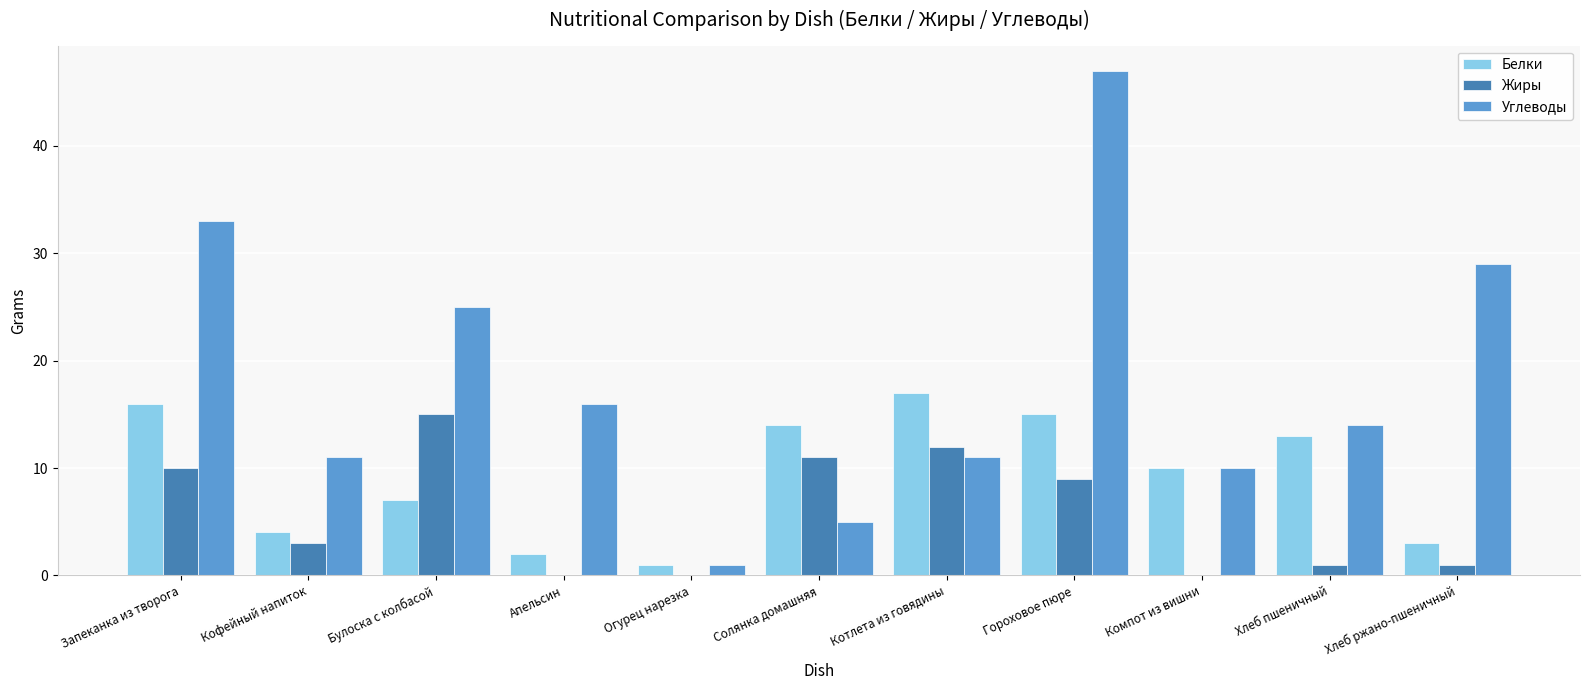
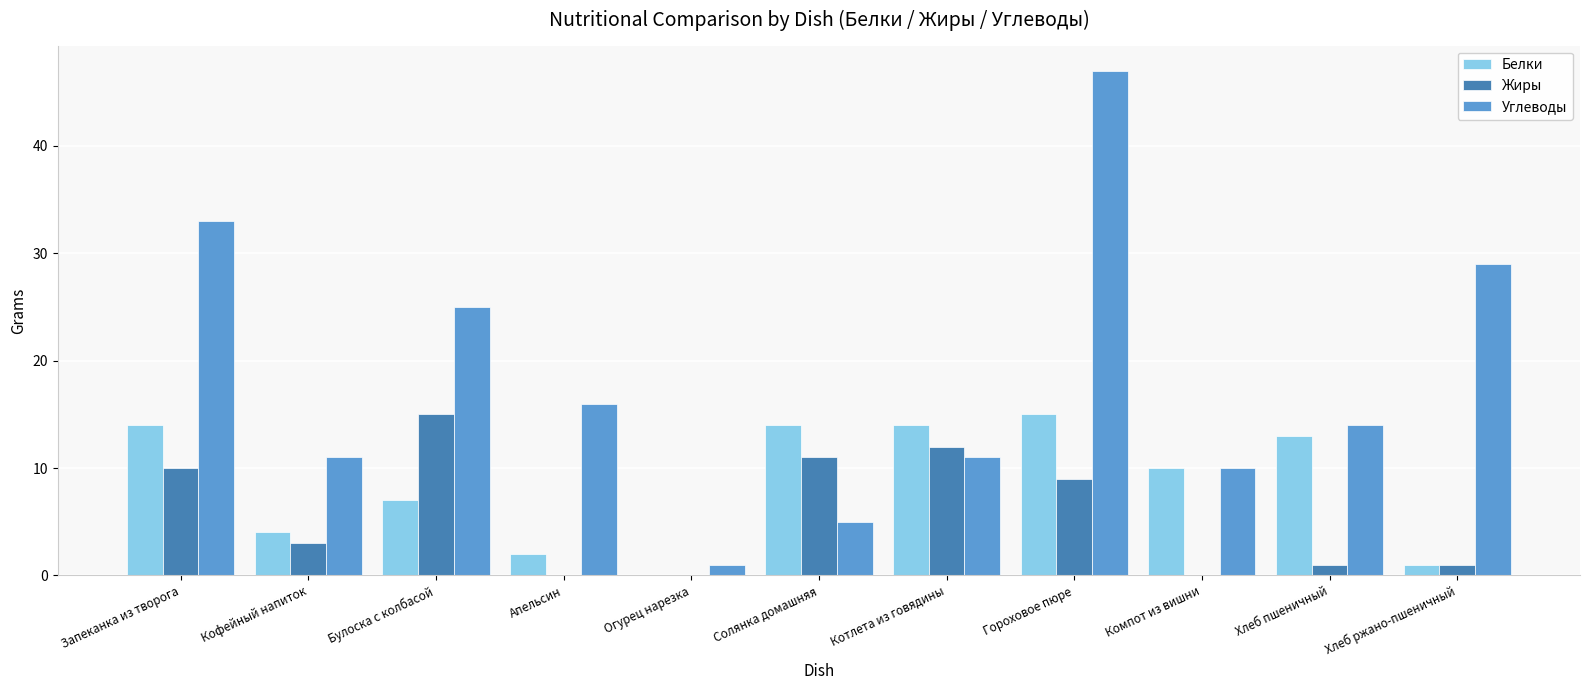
  {
    "Белки": {
-     "Запеканка из творога": 16,
+     "Запеканка из творога": 14,
      "Кофейный напиток": 4,
      "Булоска с колбасой": 7,
      "Апельсин": 2,
-     "Огурец нарезка": 1,
+     "Огурец нарезка": 0,
      "Солянка домашняя": 14,
-     "Котлета из говядины": 17,
+     "Котлета из говядины": 14,
      "Гороховое пюре": 15,
      "Компот из вишни": 10,
      "Хлеб пшеничный": 13,
-     "Хлеб ржано-пшеничный": 3
+     "Хлеб ржано-пшеничный": 1
    }
  }
